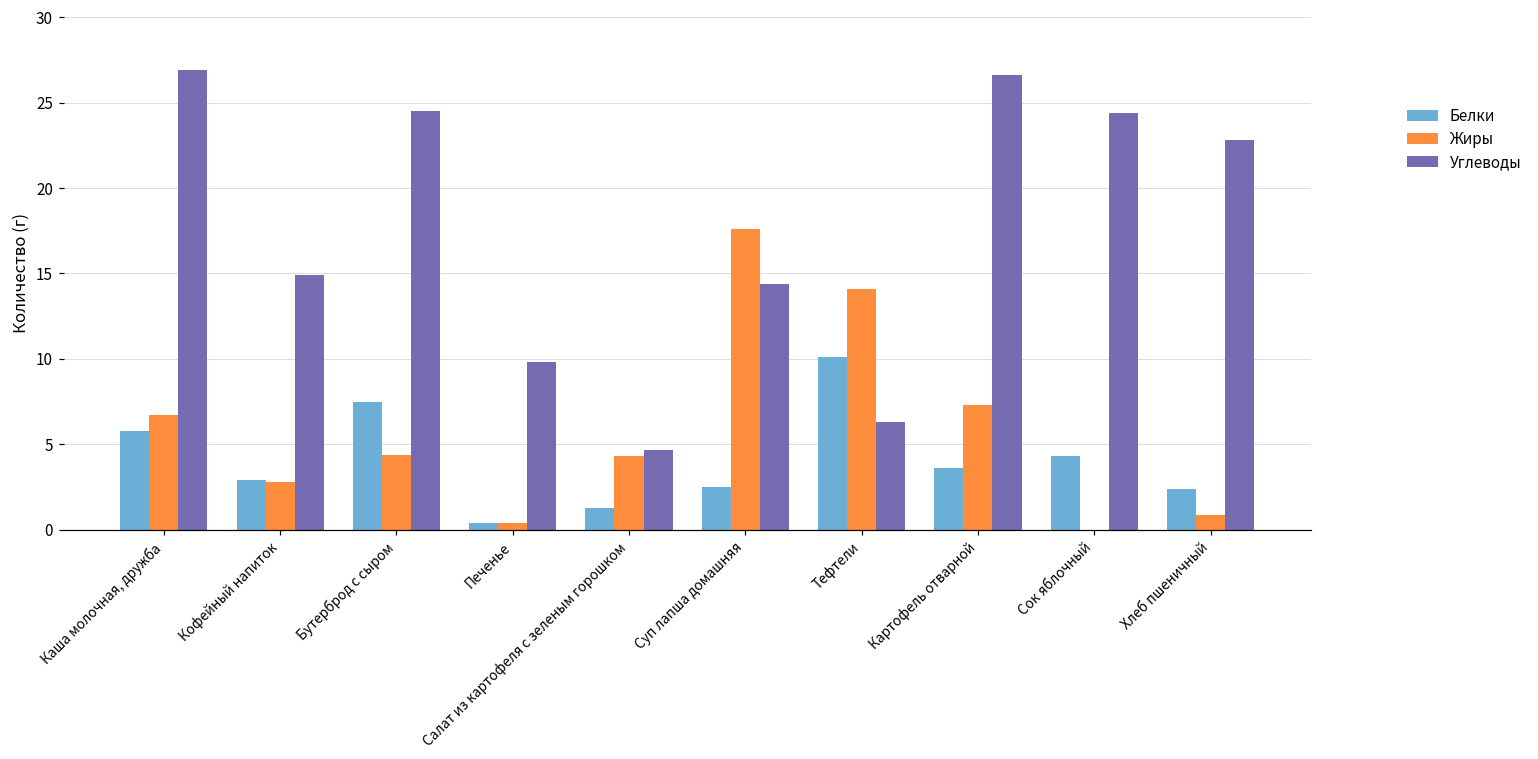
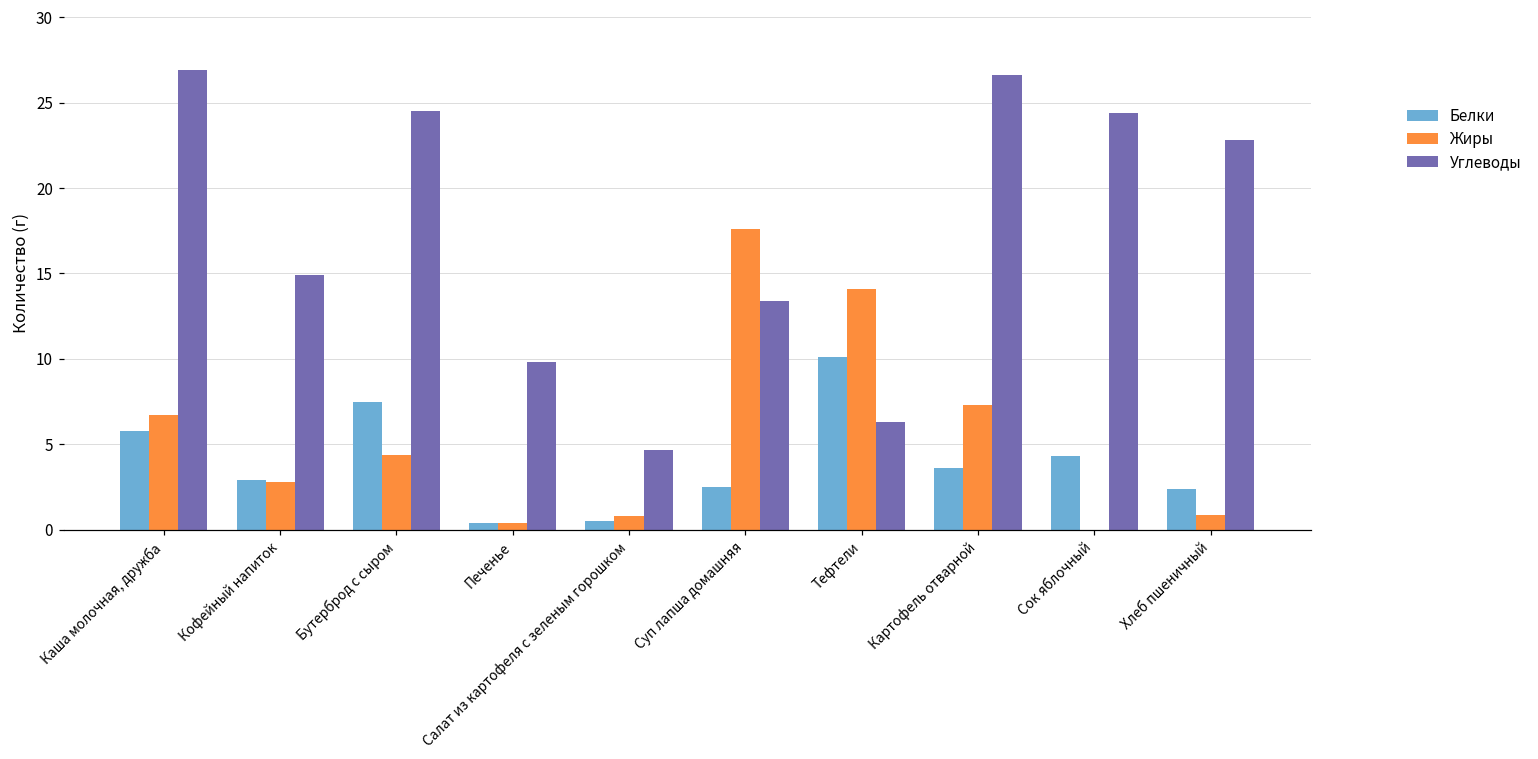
  {
    "Белки": {
      "Каша молочная, дружба": 5.8,
      "Кофейный напиток": 2.9,
      "Бутерброд с сыром": 7.5,
      "Печенье": 0.4,
-     "Салат из картофеля с зеленым горошком": 1.3,
+     "Салат из картофеля с зеленым горошком": 0.5,
      "Суп лапша домашняя": 2.5,
      "Тефтели": 10.1,
      "Картофель отварной": 3.6,
      "Сок яблочный": 4.3,
      "Хлеб пшеничный": 2.4
    },
    "Жиры": {
      "Каша молочная, дружба": 6.7,
      "Кофейный напиток": 2.8,
      "Бутерброд с сыром": 4.4,
      "Печенье": 0.4,
-     "Салат из картофеля с зеленым горошком": 4.3,
+     "Салат из картофеля с зеленым горошком": 0.8,
      "Суп лапша домашняя": 17.6,
      "Тефтели": 14.1,
      "Картофель отварной": 7.3,
      "Сок яблочный": 0.0,
      "Хлеб пшеничный": 0.9
    },
    "Углеводы": {
      "Каша молочная, дружба": 26.9,
      "Кофейный напиток": 14.9,
      "Бутерброд с сыром": 24.5,
      "Печенье": 9.8,
      "Салат из картофеля с зеленым горошком": 4.7,
-     "Суп лапша домашняя": 14.4,
+     "Суп лапша домашняя": 13.4,
      "Тефтели": 6.3,
      "Картофель отварной": 26.6,
      "Сок яблочный": 24.4,
      "Хлеб пшеничный": 22.8
    }
  }
